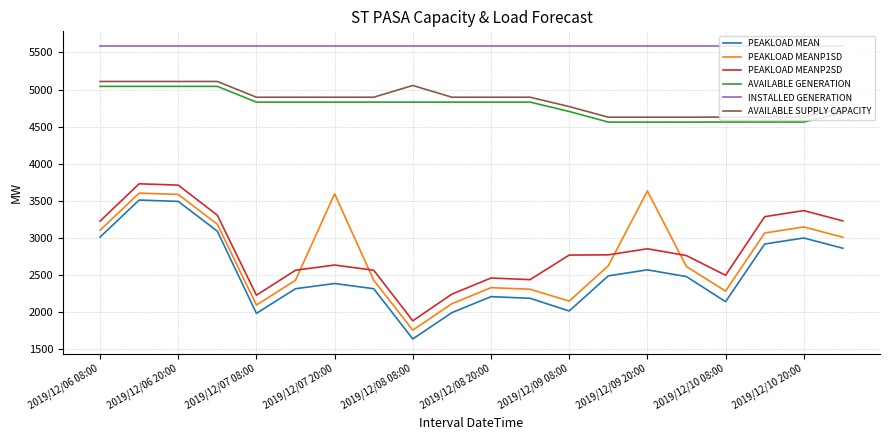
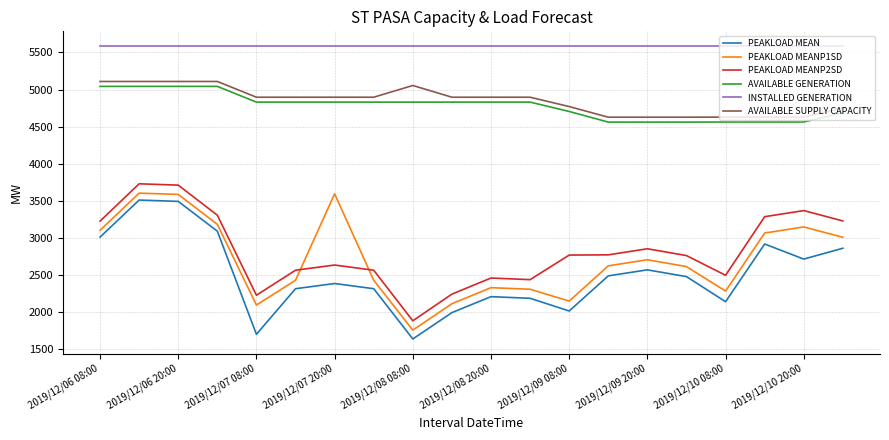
  {
    "PEAKLOAD MEAN": {
      "2019/12/06 08:00": 3000,
      "2019/12/06 20:00": 3500,
-     "2019/12/07 08:00": 2000,
+     "2019/12/07 08:00": 1700,
      "2019/12/07 20:00": 2400,
      "2019/12/08 08:00": 1600,
      "2019/12/08 20:00": 2200,
      "2019/12/09 08:00": 2000,
      "2019/12/09 20:00": 2600,
      "2019/12/10 08:00": 2100,
-     "2019/12/10 20:00": 3000
+     "2019/12/10 20:00": 2700
    },
    "PEAKLOAD MEANP1SD": {
      "2019/12/06 08:00": 3100,
      "2019/12/06 20:00": 3600,
      "2019/12/07 08:00": 2100,
      "2019/12/07 20:00": 3600,
      "2019/12/08 08:00": 1800,
      "2019/12/08 20:00": 2300,
      "2019/12/09 08:00": 2200,
-     "2019/12/09 20:00": 3600,
+     "2019/12/09 20:00": 2700,
      "2019/12/10 08:00": 2300,
      "2019/12/10 20:00": 3200
    },
    "PEAKLOAD MEANP2SD": {
      "2019/12/06 08:00": 3200,
      "2019/12/06 20:00": 3700,
      "2019/12/07 08:00": 2200,
      "2019/12/07 20:00": 2600,
      "2019/12/08 08:00": 1900,
      "2019/12/08 20:00": 2500,
      "2019/12/09 08:00": 2800,
      "2019/12/09 20:00": 2900,
      "2019/12/10 08:00": 2500,
      "2019/12/10 20:00": 3400
    },
    "AVAILABLE GENERATION": {
      "2019/12/06 08:00": 5000,
      "2019/12/06 20:00": 5000,
      "2019/12/07 08:00": 4800,
      "2019/12/07 20:00": 4800,
      "2019/12/08 08:00": 4800,
      "2019/12/08 20:00": 4800,
      "2019/12/09 08:00": 4700,
      "2019/12/09 20:00": 4600,
      "2019/12/10 08:00": 4600,
      "2019/12/10 20:00": 4600
    },
    "INSTALLED GENERATION": {
      "2019/12/06 08:00": 5600,
      "2019/12/06 20:00": 5600,
      "2019/12/07 08:00": 5600,
      "2019/12/07 20:00": 5600,
      "2019/12/08 08:00": 5600,
      "2019/12/08 20:00": 5600,
      "2019/12/09 08:00": 5600,
      "2019/12/09 20:00": 5600
    },
    "AVAILABLE SUPPLY CAPACITY": {
      "2019/12/06 08:00": 5100,
      "2019/12/06 20:00": 5100,
      "2019/12/07 08:00": 4900,
      "2019/12/07 20:00": 4900,
      "2019/12/08 08:00": 5100,
      "2019/12/08 20:00": 4900,
      "2019/12/09 08:00": 4800,
      "2019/12/09 20:00": 4600
    }
  }
